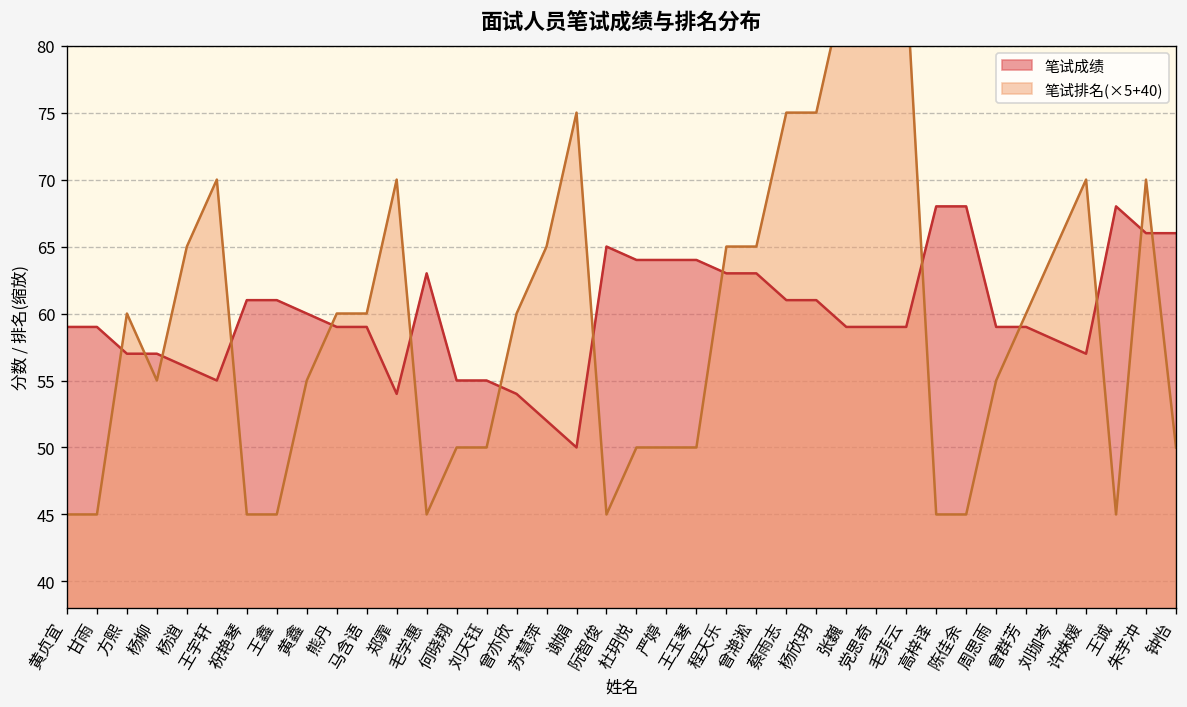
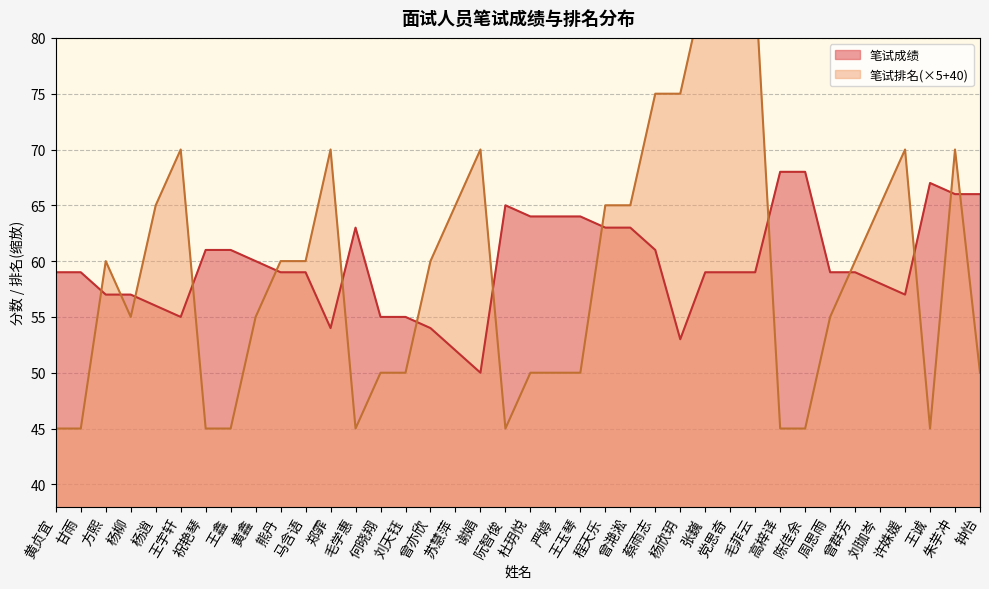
  {
    "笔试成绩": {
      "黄贞宜": 59,
      "甘雨": 59,
      "方熙": 57,
      "杨柳": 57,
      "杨逍": 56,
      "王宇轩": 55,
      "祝艳琴": 61,
      "王鑫": 61,
      "黄鑫": 60,
      "熊丹": 59,
      "马含语": 59,
      "郑霏": 54,
      "毛学惠": 63,
      "何晓翔": 55,
      "刘天钰": 55,
      "曾亦欣": 54,
      "苏慧萍": 52,
      "谢娟": 50,
      "阮智俊": 65,
      "杜玥悦": 64,
      "严婷": 64,
      "王玉琴": 64,
      "程天乐": 63,
      "曾滟淞": 63,
      "蔡雨志": 61,
-     "杨欣玥": 61,
+     "杨欣玥": 53,
      "张巍": 59,
      "党思奇": 59,
      "毛菲云": 59,
      "高梓译": 68,
      "陈佳余": 68,
      "周思雨": 59,
      "曾群芳": 59,
      "刘珈岑": 58,
      "许姝媛": 57,
-     "王诚": 68,
+     "王诚": 67,
      "朱芋冲": 66,
      "钟怡": 66
    },
    "笔试排名(×5+40)": {
      "黄贞宜": 45.0,
      "甘雨": 45.0,
      "方熙": 60.0,
      "杨柳": 55.0,
      "杨逍": 65.0,
      "王宇轩": 70.0,
      "祝艳琴": 45.0,
      "王鑫": 45.0,
      "黄鑫": 55.0,
      "熊丹": 60.0,
      "马含语": 60.0,
      "郑霏": 70.0,
      "毛学惠": 45.0,
      "何晓翔": 50.0,
      "刘天钰": 50.0,
      "曾亦欣": 60.0,
      "苏慧萍": 65.0,
-     "谢娟": 75.0,
+     "谢娟": 70.0,
      "阮智俊": 45.0,
      "杜玥悦": 50.0,
      "严婷": 50.0,
      "王玉琴": 50.0,
      "程天乐": 65.0,
      "曾滟淞": 65.0,
      "蔡雨志": 75.0,
      "杨欣玥": 75.0,
      "高梓译": 45.0,
      "陈佳余": 45.0,
      "周思雨": 55.0,
      "曾群芳": 60.0,
      "刘珈岑": 65.0,
      "许姝媛": 70.0,
      "王诚": 45.0,
      "朱芋冲": 70.0,
      "钟怡": 50.0
    }
  }
